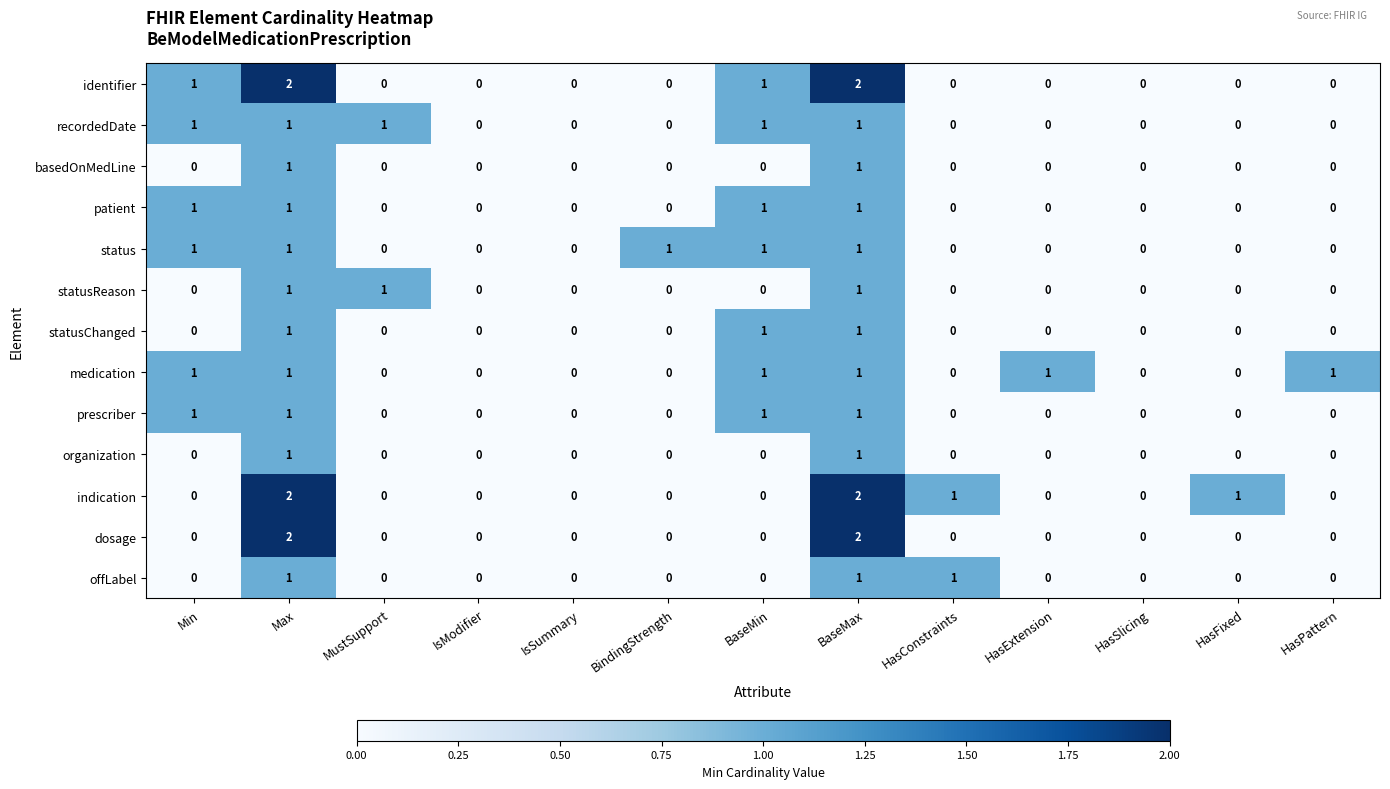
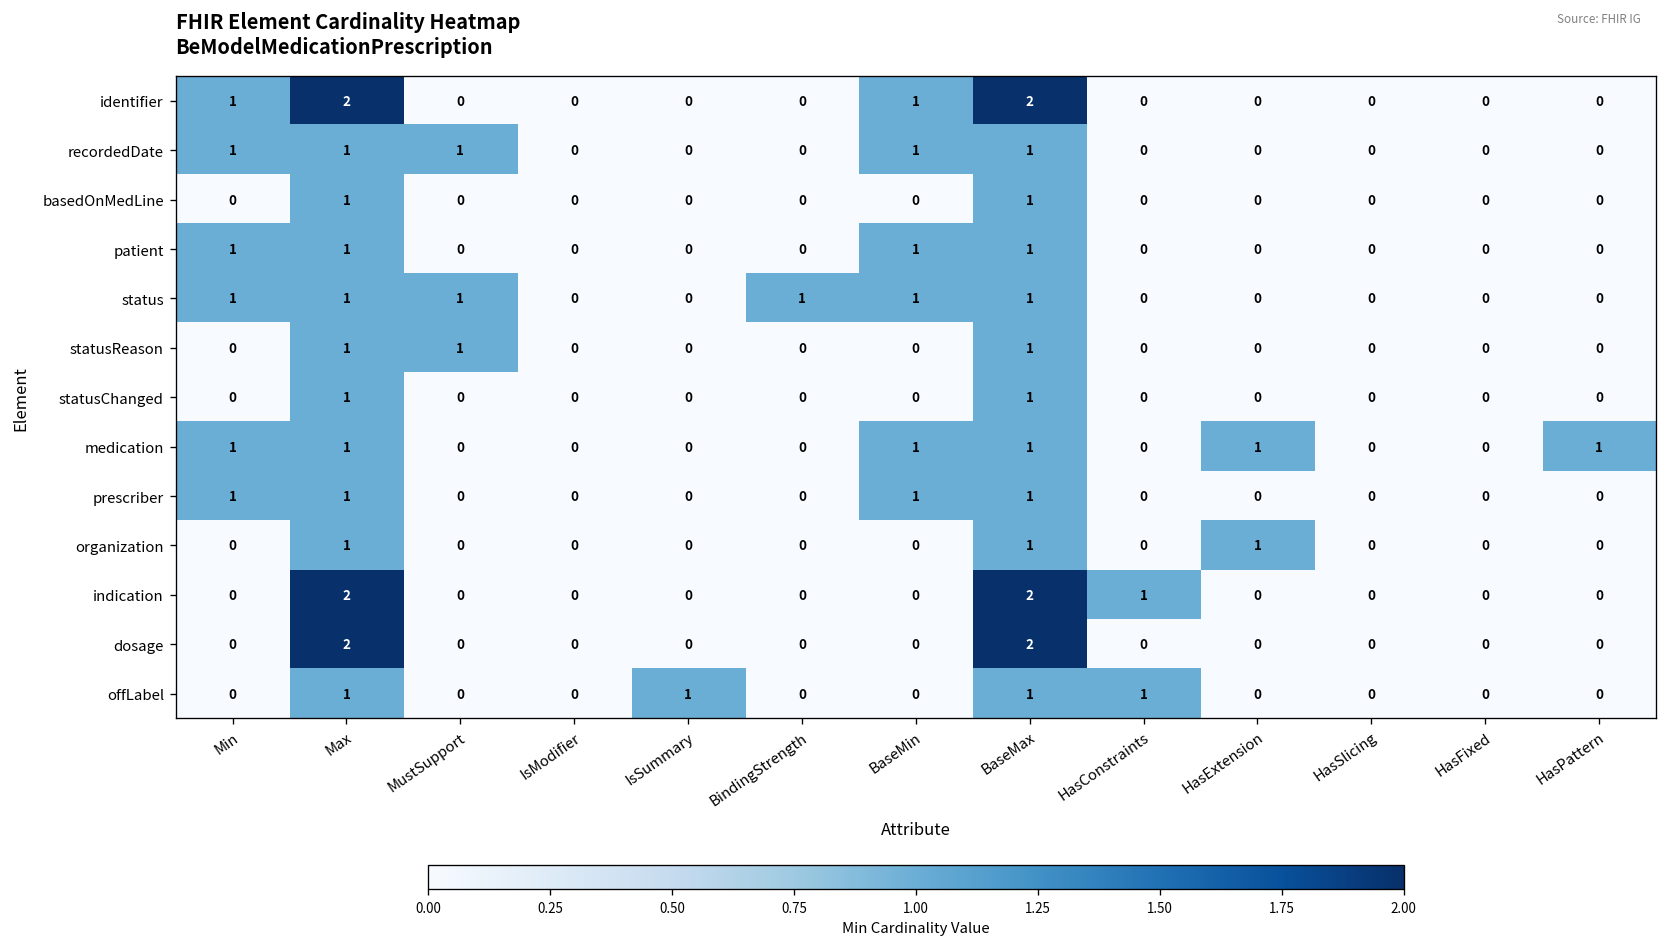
  {
    "identifier": {
      "Min": 1,
      "Max": 2,
      "MustSupport": 0,
      "IsModifier": 0,
      "IsSummary": 0,
      "BindingStrength": 0,
      "BaseMin": 1,
      "BaseMax": 2,
      "HasConstraints": 0,
      "HasExtension": 0,
      "HasSlicing": 0,
      "HasFixed": 0,
      "HasPattern": 0
    },
    "recordedDate": {
      "Min": 1,
      "Max": 1,
      "MustSupport": 1,
      "IsModifier": 0,
      "IsSummary": 0,
      "BindingStrength": 0,
      "BaseMin": 1,
      "BaseMax": 1,
      "HasConstraints": 0,
      "HasExtension": 0,
      "HasSlicing": 0,
      "HasFixed": 0,
      "HasPattern": 0
    },
    "basedOnMedLine": {
      "Min": 0,
      "Max": 1,
      "MustSupport": 0,
      "IsModifier": 0,
      "IsSummary": 0,
      "BindingStrength": 0,
      "BaseMin": 0,
      "BaseMax": 1,
      "HasConstraints": 0,
      "HasExtension": 0,
      "HasSlicing": 0,
      "HasFixed": 0,
      "HasPattern": 0
    },
    "patient": {
      "Min": 1,
      "Max": 1,
      "MustSupport": 0,
      "IsModifier": 0,
      "IsSummary": 0,
      "BindingStrength": 0,
      "BaseMin": 1,
      "BaseMax": 1,
      "HasConstraints": 0,
      "HasExtension": 0,
      "HasSlicing": 0,
      "HasFixed": 0,
      "HasPattern": 0
    },
    "status": {
      "Min": 1,
      "Max": 1,
-     "MustSupport": 0,
+     "MustSupport": 1,
      "IsModifier": 0,
      "IsSummary": 0,
      "BindingStrength": 1,
      "BaseMin": 1,
      "BaseMax": 1,
      "HasConstraints": 0,
      "HasExtension": 0,
      "HasSlicing": 0,
      "HasFixed": 0,
      "HasPattern": 0
    },
    "statusReason": {
      "Min": 0,
      "Max": 1,
      "MustSupport": 1,
      "IsModifier": 0,
      "IsSummary": 0,
      "BindingStrength": 0,
      "BaseMin": 0,
      "BaseMax": 1,
      "HasConstraints": 0,
      "HasExtension": 0,
      "HasSlicing": 0,
      "HasFixed": 0,
      "HasPattern": 0
    },
    "statusChanged": {
      "Min": 0,
      "Max": 1,
      "MustSupport": 0,
      "IsModifier": 0,
      "IsSummary": 0,
      "BindingStrength": 0,
-     "BaseMin": 1,
+     "BaseMin": 0,
      "BaseMax": 1,
      "HasConstraints": 0,
      "HasExtension": 0,
      "HasSlicing": 0,
      "HasFixed": 0,
      "HasPattern": 0
    },
    "medication": {
      "Min": 1,
      "Max": 1,
      "MustSupport": 0,
      "IsModifier": 0,
      "IsSummary": 0,
      "BindingStrength": 0,
      "BaseMin": 1,
      "BaseMax": 1,
      "HasConstraints": 0,
      "HasExtension": 1,
      "HasSlicing": 0,
      "HasFixed": 0,
      "HasPattern": 1
    },
    "prescriber": {
      "Min": 1,
      "Max": 1,
      "MustSupport": 0,
      "IsModifier": 0,
      "IsSummary": 0,
      "BindingStrength": 0,
      "BaseMin": 1,
      "BaseMax": 1,
      "HasConstraints": 0,
      "HasExtension": 0,
      "HasSlicing": 0,
      "HasFixed": 0,
      "HasPattern": 0
    },
    "organization": {
      "Min": 0,
      "Max": 1,
      "MustSupport": 0,
      "IsModifier": 0,
      "IsSummary": 0,
      "BindingStrength": 0,
      "BaseMin": 0,
      "BaseMax": 1,
      "HasConstraints": 0,
-     "HasExtension": 0,
+     "HasExtension": 1,
      "HasSlicing": 0,
      "HasFixed": 0,
      "HasPattern": 0
    },
    "indication": {
      "Min": 0,
      "Max": 2,
      "MustSupport": 0,
      "IsModifier": 0,
      "IsSummary": 0,
      "BindingStrength": 0,
      "BaseMin": 0,
      "BaseMax": 2,
      "HasConstraints": 1,
      "HasExtension": 0,
      "HasSlicing": 0,
-     "HasFixed": 1,
+     "HasFixed": 0,
      "HasPattern": 0
    },
    "dosage": {
      "Min": 0,
      "Max": 2,
      "MustSupport": 0,
      "IsModifier": 0,
      "IsSummary": 0,
      "BindingStrength": 0,
      "BaseMin": 0,
      "BaseMax": 2,
      "HasConstraints": 0,
      "HasExtension": 0,
      "HasSlicing": 0,
      "HasFixed": 0,
      "HasPattern": 0
    },
    "offLabel": {
      "Min": 0,
      "Max": 1,
      "MustSupport": 0,
      "IsModifier": 0,
-     "IsSummary": 0,
+     "IsSummary": 1,
      "BindingStrength": 0,
      "BaseMin": 0,
      "BaseMax": 1,
      "HasConstraints": 1,
      "HasExtension": 0,
      "HasSlicing": 0,
      "HasFixed": 0,
      "HasPattern": 0
    }
  }
